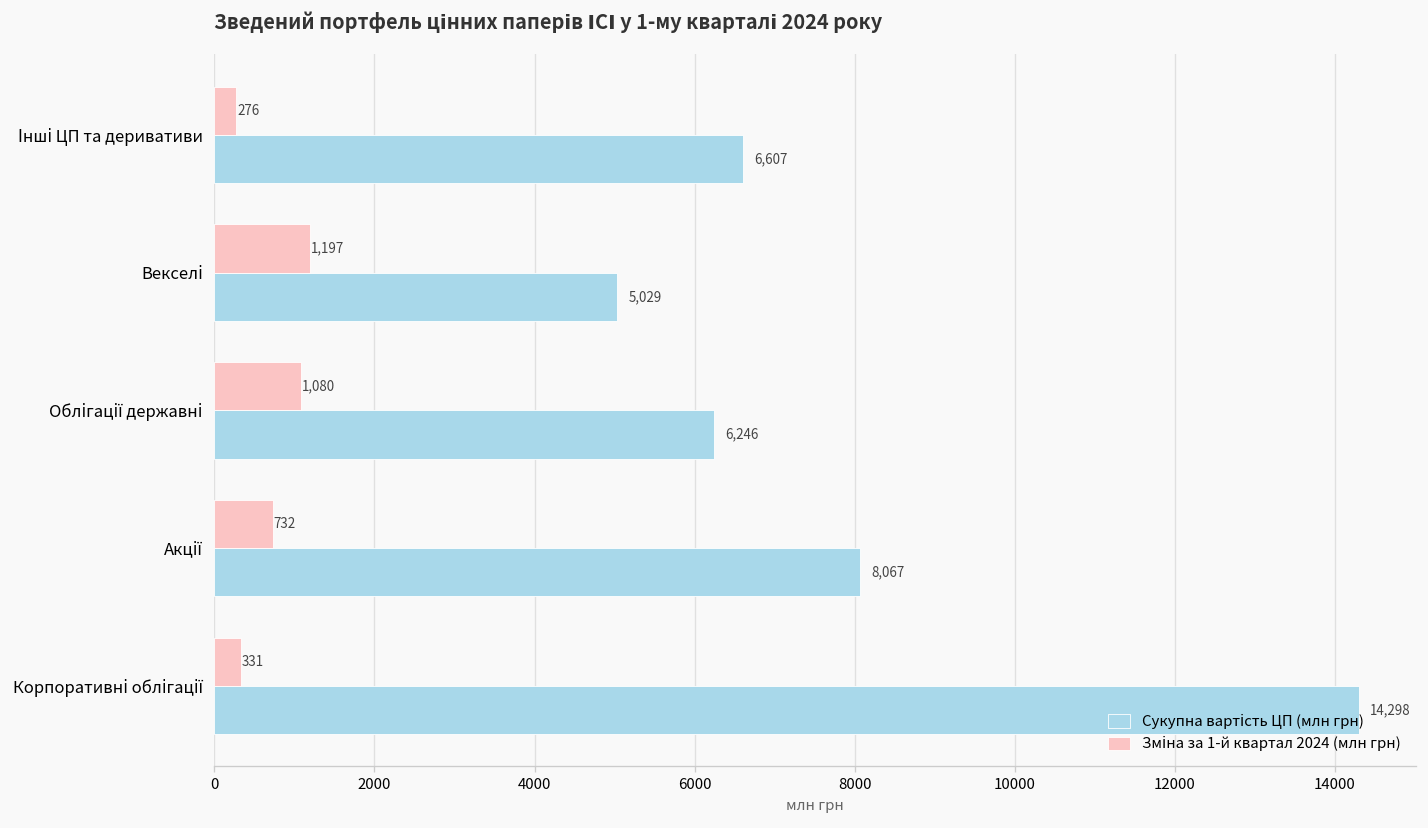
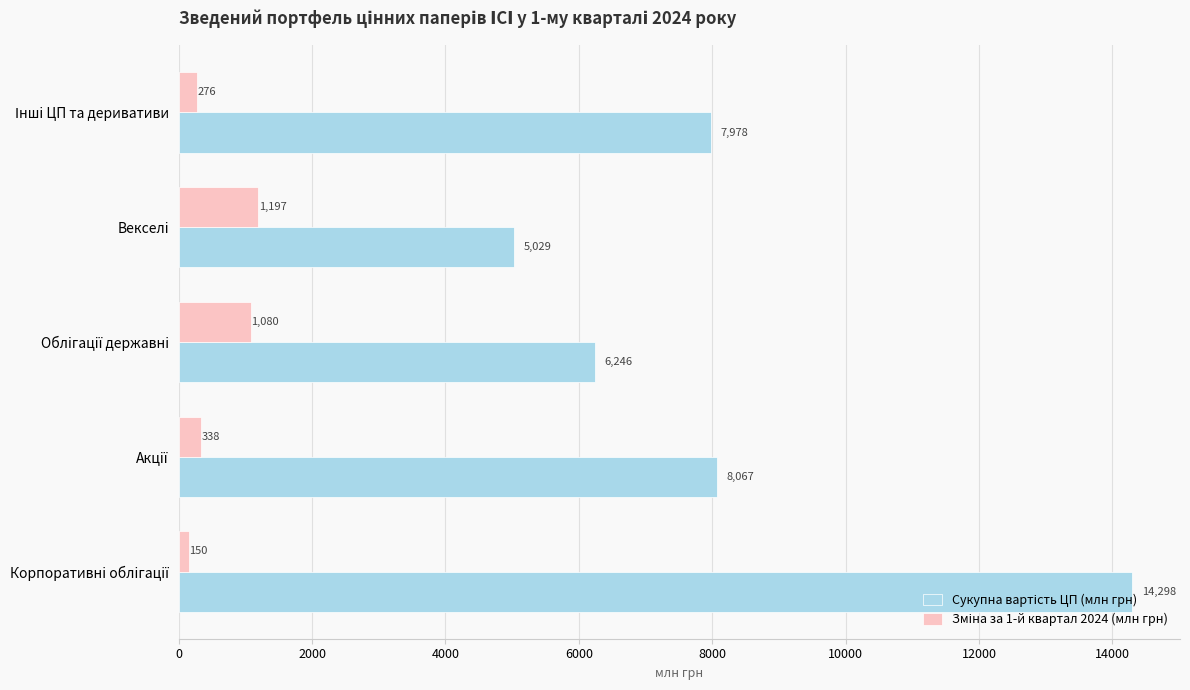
  {
    "Сукупна вартість ЦП (млн грн)": {
-     "Інші ЦП та деривативи": "6,607",
+     "Інші ЦП та деривативи": "7,978",
      "Векселі": "5,029",
      "Облігації державні": "6,246",
      "Акції": "8,067",
      "Корпоративні облігації": "14,298"
    },
    "Зміна за 1-й квартал 2024 (млн грн)": {
      "Інші ЦП та деривативи": "276",
      "Векселі": "1,197",
      "Облігації державні": "1,080",
-     "Акції": "732",
-     "Корпоративні облігації": "331"
+     "Акції": "338",
+     "Корпоративні облігації": "150"
    }
  }
